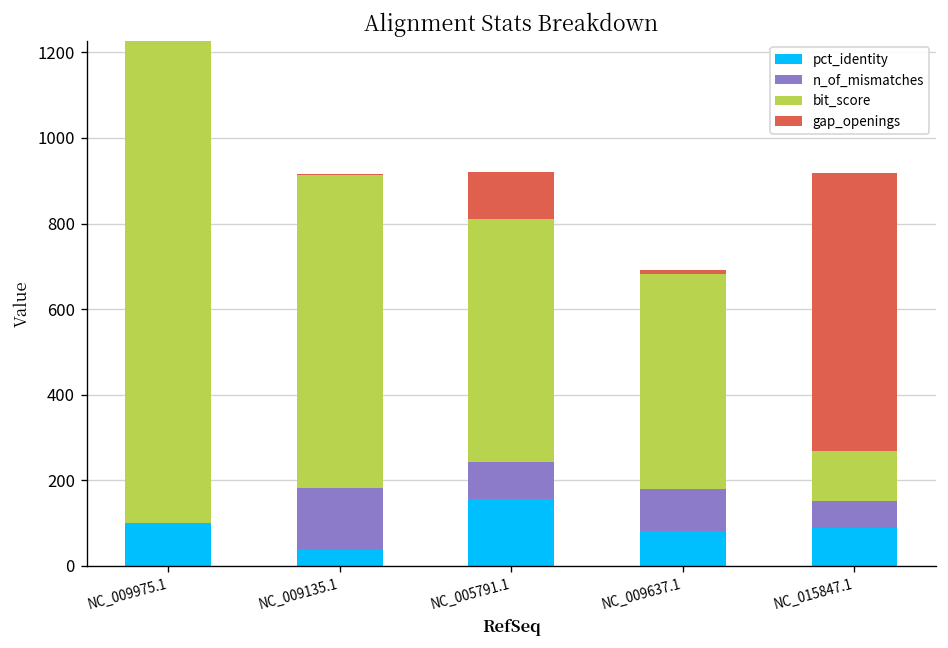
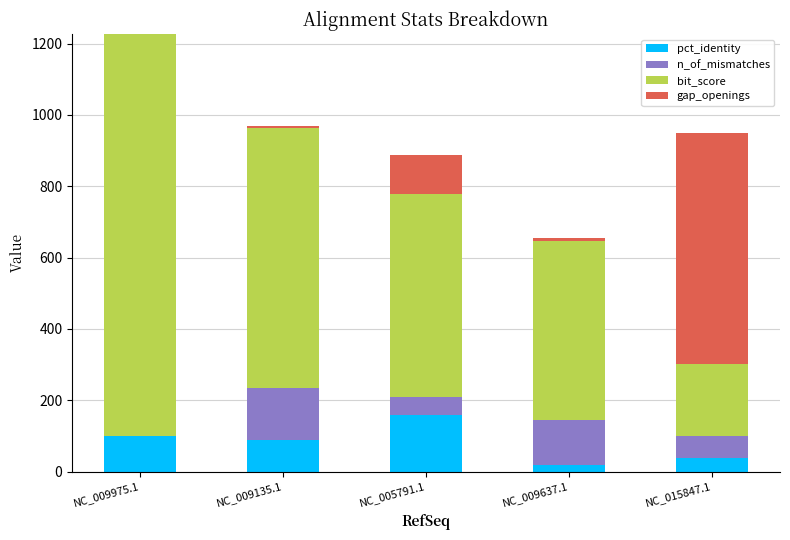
  {
    "pct_identity": {
      "NC_009975.1": 100,
-     "NC_009135.1": 40,
+     "NC_009135.1": 90,
      "NC_005791.1": 160,
-     "NC_009637.1": 80,
-     "NC_015847.1": 90
+     "NC_009637.1": 20,
+     "NC_015847.1": 40
    },
    "n_of_mismatches": {
      "NC_009975.1": 0,
      "NC_009135.1": 150,
-     "NC_005791.1": 90,
-     "NC_009637.1": 100,
+     "NC_005791.1": 50,
+     "NC_009637.1": 130,
      "NC_015847.1": 60
    },
    "bit_score": {
      "NC_009975.1": 1130,
      "NC_009135.1": 730,
      "NC_005791.1": 570,
      "NC_009637.1": 500,
-     "NC_015847.1": 120
+     "NC_015847.1": 200
    },
    "gap_openings": {
      "NC_009975.1": 0,
      "NC_005791.1": 110,
      "NC_009637.1": 10,
      "NC_015847.1": 650
    }
  }
